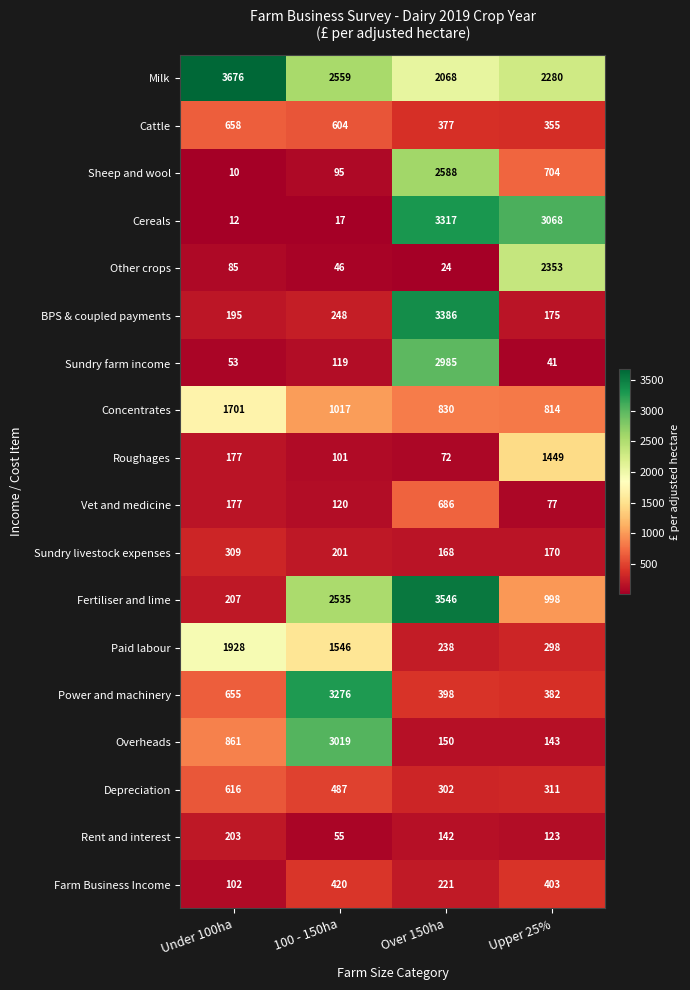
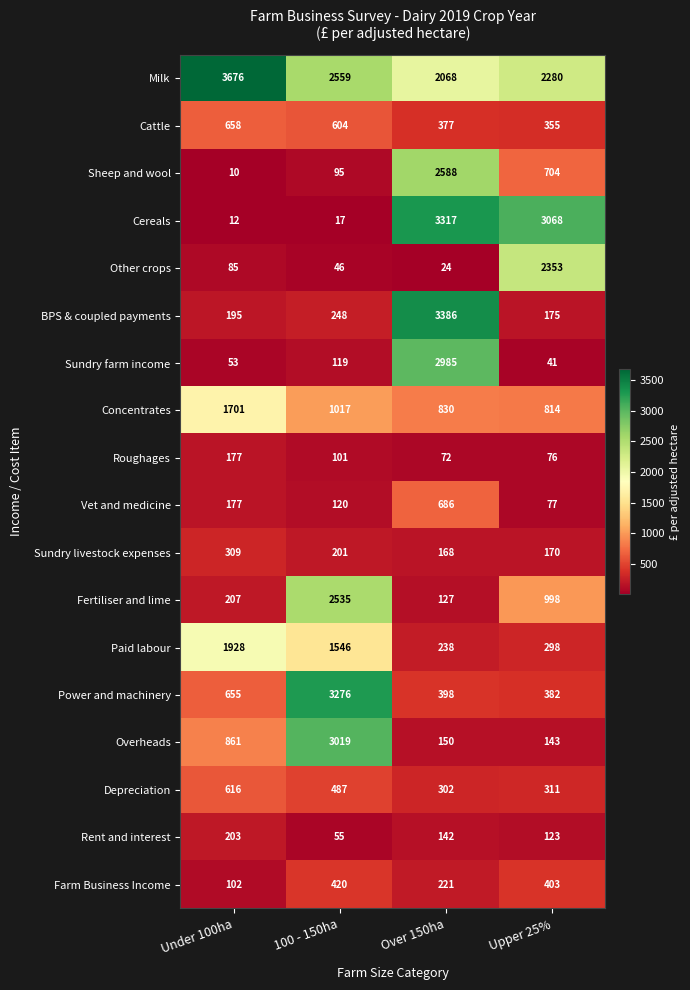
  {
    "Milk": {
      "Under 100ha": 3676,
      "100 - 150ha": 2559,
      "Over 150ha": 2068,
      "Upper 25%": 2280
    },
    "Cattle": {
      "Under 100ha": 658,
      "100 - 150ha": 604,
      "Over 150ha": 377,
      "Upper 25%": 355
    },
    "Sheep and wool": {
      "Under 100ha": 10,
      "100 - 150ha": 95,
      "Over 150ha": 2588,
      "Upper 25%": 704
    },
    "Cereals": {
      "Under 100ha": 12,
      "100 - 150ha": 17,
      "Over 150ha": 3317,
      "Upper 25%": 3068
    },
    "Other crops": {
      "Under 100ha": 85,
      "100 - 150ha": 46,
      "Over 150ha": 24,
      "Upper 25%": 2353
    },
    "BPS & coupled payments": {
      "Under 100ha": 195,
      "100 - 150ha": 248,
      "Over 150ha": 3386,
      "Upper 25%": 175
    },
    "Sundry farm income": {
      "Under 100ha": 53,
      "100 - 150ha": 119,
      "Over 150ha": 2985,
      "Upper 25%": 41
    },
    "Concentrates": {
      "Under 100ha": 1701,
      "100 - 150ha": 1017,
      "Over 150ha": 830,
      "Upper 25%": 814
    },
    "Roughages": {
      "Under 100ha": 177,
      "100 - 150ha": 101,
      "Over 150ha": 72,
-     "Upper 25%": 1449
+     "Upper 25%": 76
    },
    "Vet and medicine": {
      "Under 100ha": 177,
      "100 - 150ha": 120,
      "Over 150ha": 686,
      "Upper 25%": 77
    },
    "Sundry livestock expenses": {
      "Under 100ha": 309,
      "100 - 150ha": 201,
      "Over 150ha": 168,
      "Upper 25%": 170
    },
    "Fertiliser and lime": {
      "Under 100ha": 207,
      "100 - 150ha": 2535,
-     "Over 150ha": 3546,
+     "Over 150ha": 127,
      "Upper 25%": 998
    },
    "Paid labour": {
      "Under 100ha": 1928,
      "100 - 150ha": 1546,
      "Over 150ha": 238,
      "Upper 25%": 298
    },
    "Power and machinery": {
      "Under 100ha": 655,
      "100 - 150ha": 3276,
      "Over 150ha": 398,
      "Upper 25%": 382
    },
    "Overheads": {
      "Under 100ha": 861,
      "100 - 150ha": 3019,
      "Over 150ha": 150,
      "Upper 25%": 143
    },
    "Depreciation": {
      "Under 100ha": 616,
      "100 - 150ha": 487,
      "Over 150ha": 302,
      "Upper 25%": 311
    },
    "Rent and interest": {
      "Under 100ha": 203,
      "100 - 150ha": 55,
      "Over 150ha": 142,
      "Upper 25%": 123
    },
    "Farm Business Income": {
      "Under 100ha": 102,
      "100 - 150ha": 420,
      "Over 150ha": 221,
      "Upper 25%": 403
    }
  }
